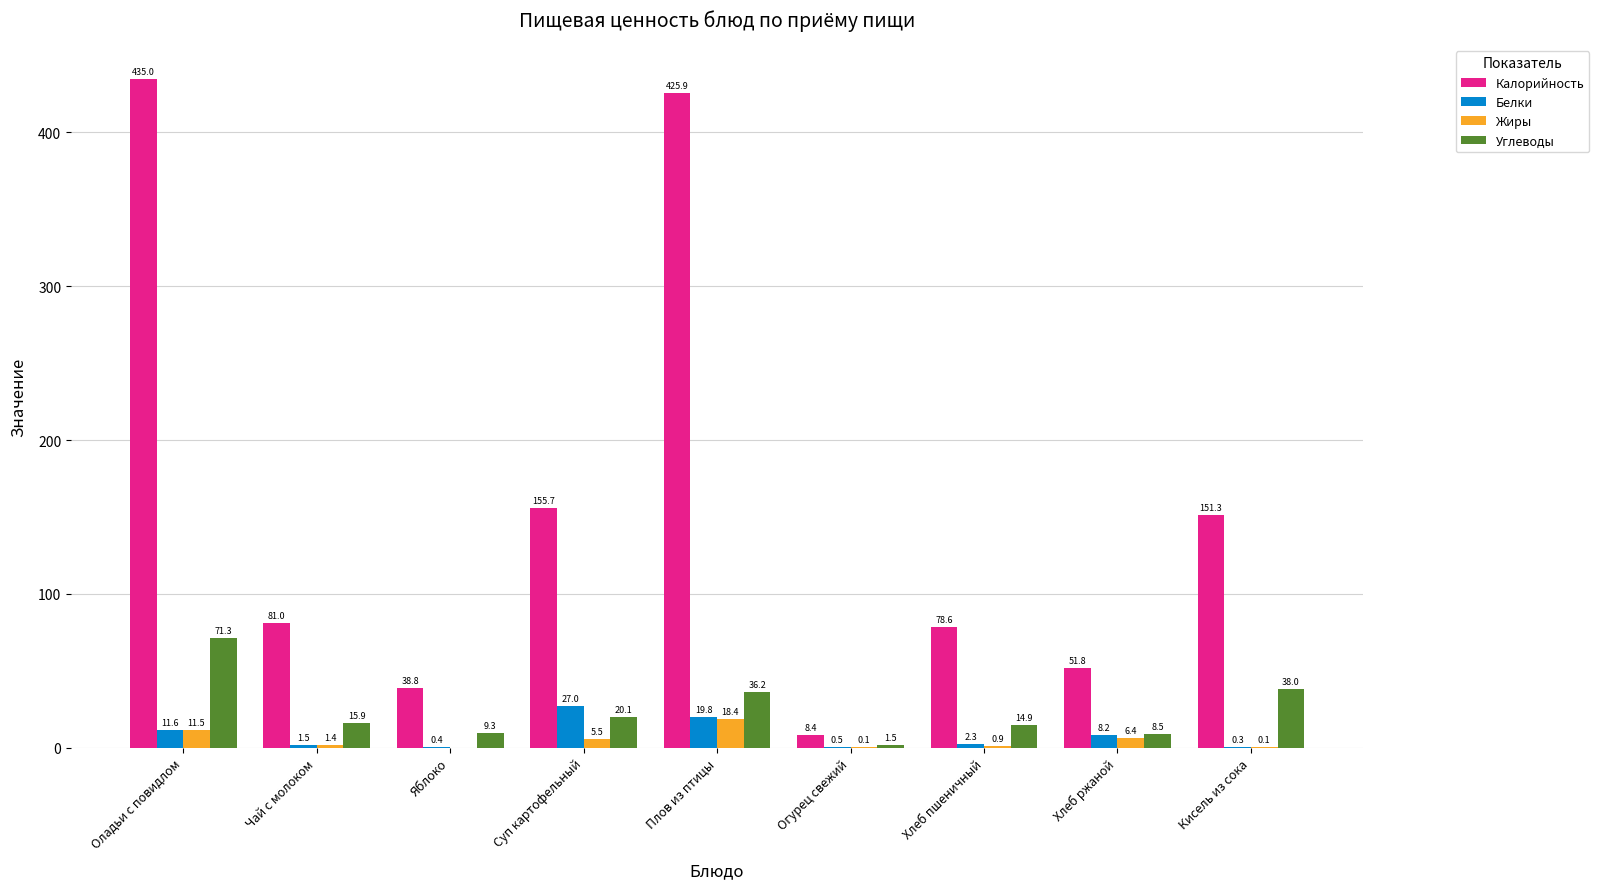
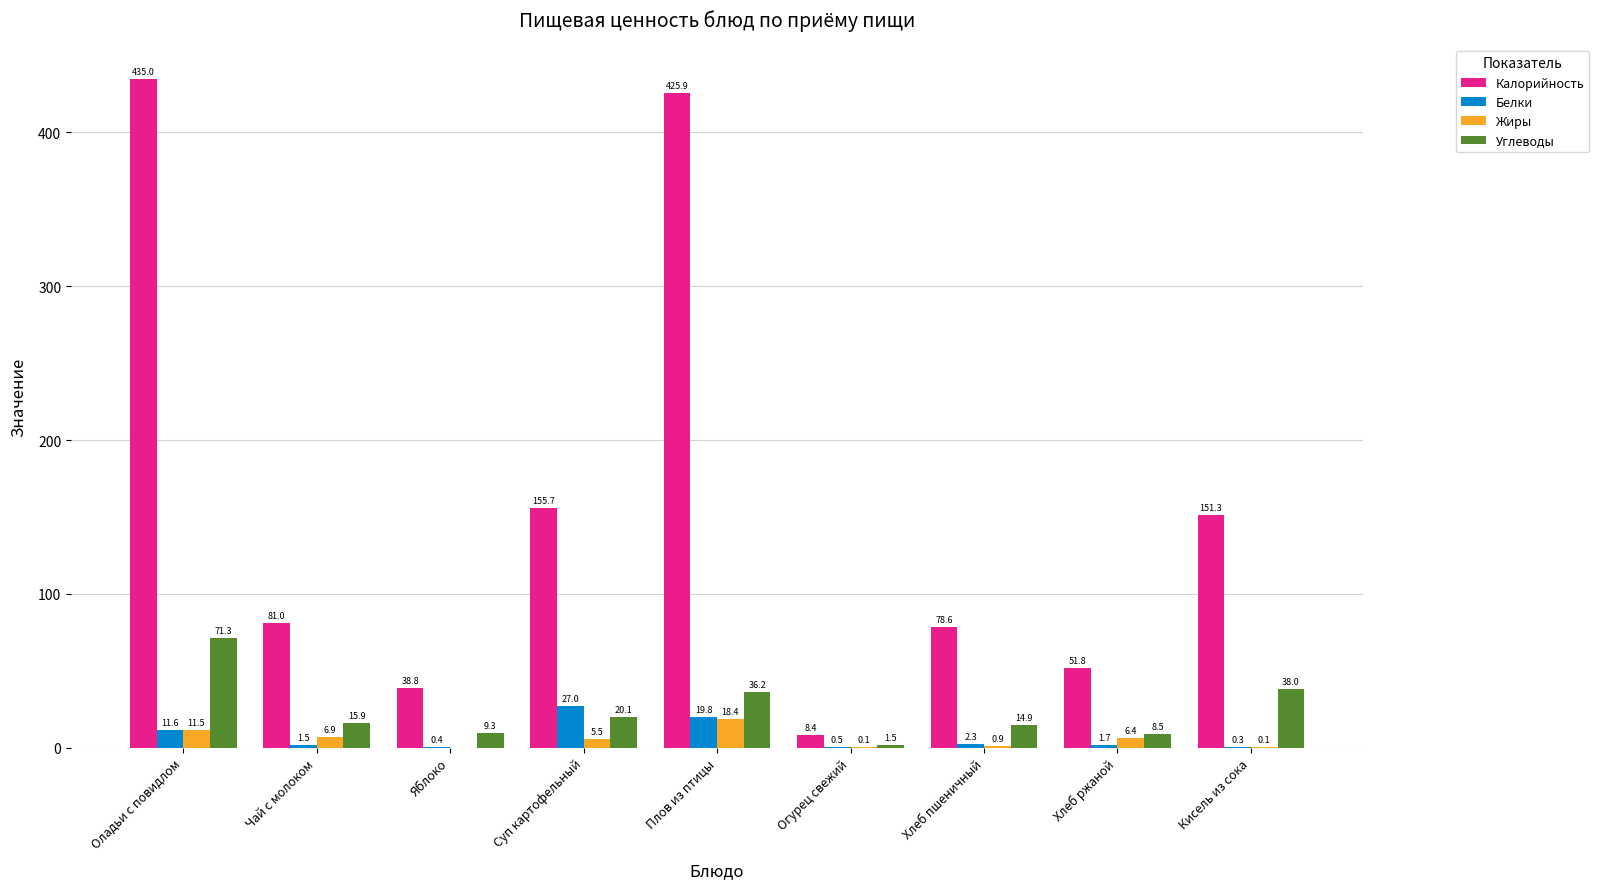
  {
    "Калорийность": {
      "Оладьи с повидлом": 435.0,
      "Чай с молоком": 81.0,
      "Яблоко": 38.8,
      "Суп картофельный": 155.7,
      "Плов из птицы": 425.9,
      "Огурец свежий": 8.4,
      "Хлеб пшеничный": 78.6,
      "Хлеб ржаной": 51.8,
      "Кисель из сока": 151.3
    },
    "Белки": {
      "Оладьи с повидлом": 11.6,
      "Чай с молоком": 1.5,
      "Яблоко": 0.4,
      "Суп картофельный": 27.0,
      "Плов из птицы": 19.8,
      "Огурец свежий": 0.5,
      "Хлеб пшеничный": 2.3,
-     "Хлеб ржаной": 8.2,
+     "Хлеб ржаной": 1.7,
      "Кисель из сока": 0.3
    },
    "Жиры": {
      "Оладьи с повидлом": 11.5,
-     "Чай с молоком": 1.4,
+     "Чай с молоком": 6.9,
      "Суп картофельный": 5.5,
      "Плов из птицы": 18.4,
      "Огурец свежий": 0.1,
      "Хлеб пшеничный": 0.9,
      "Хлеб ржаной": 6.4,
      "Кисель из сока": 0.1
    },
    "Углеводы": {
      "Оладьи с повидлом": 71.3,
      "Чай с молоком": 15.9,
      "Яблоко": 9.3,
      "Суп картофельный": 20.1,
      "Плов из птицы": 36.2,
      "Огурец свежий": 1.5,
      "Хлеб пшеничный": 14.9,
      "Хлеб ржаной": 8.5,
      "Кисель из сока": 38.0
    }
  }
